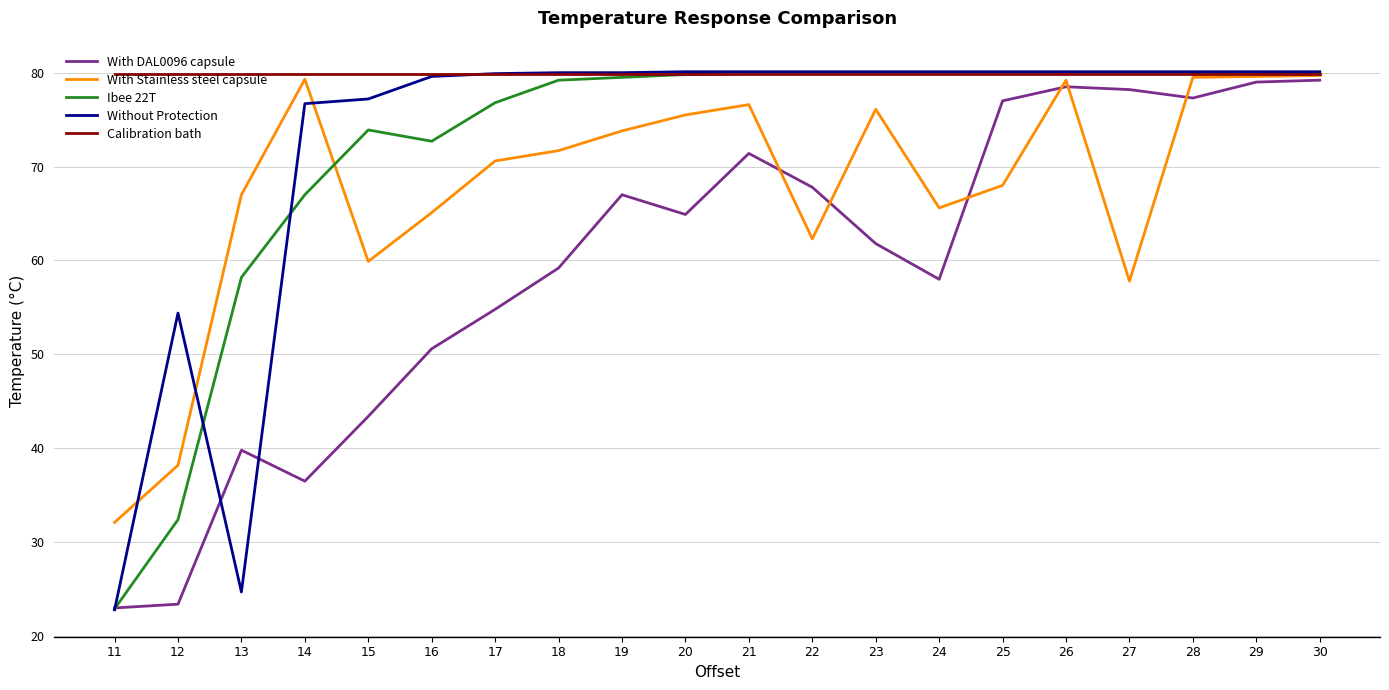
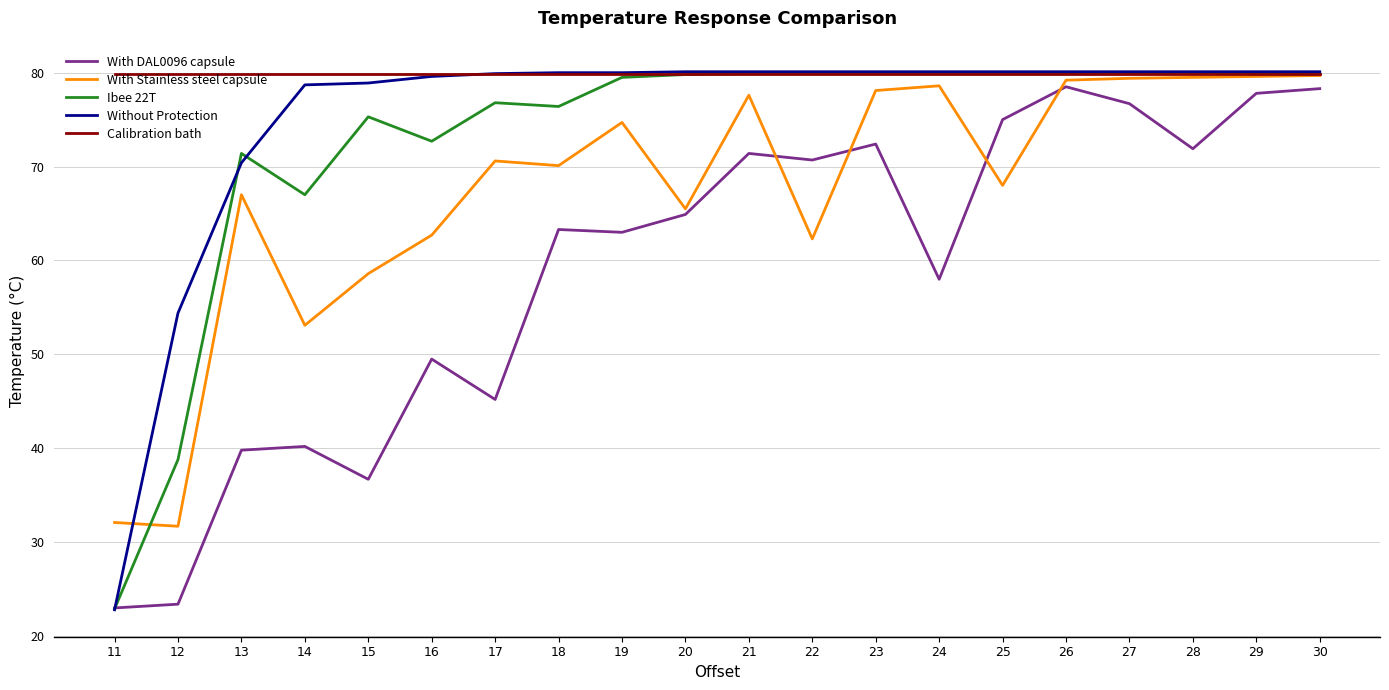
  {
    "With DAL0096 capsule": {
      "12": 23,
      "13": 40,
-     "14": 37,
-     "15": 43,
-     "16": 51,
-     "17": 55,
-     "18": 59,
-     "19": 67,
+     "14": 40,
+     "15": 37,
+     "16": 50,
+     "17": 45,
+     "18": 63,
+     "19": 63,
      "20": 65,
      "21": 71,
-     "22": 68,
-     "23": 62,
+     "22": 71,
+     "23": 72,
      "24": 58,
-     "25": 77,
+     "25": 75,
      "26": 79,
-     "27": 78,
-     "28": 77,
-     "29": 79,
-     "30": 79
+     "27": 77,
+     "28": 72,
+     "29": 78,
+     "30": 78
    },
    "With Stainless steel capsule": {
      "11": 32,
-     "12": 38,
+     "12": 32,
      "13": 67,
-     "14": 79,
-     "15": 60,
-     "16": 65,
+     "14": 53,
+     "15": 59,
+     "16": 63,
      "17": 71,
-     "18": 72,
-     "19": 74,
-     "20": 76,
-     "21": 77,
+     "18": 70,
+     "19": 75,
+     "20": 66,
+     "21": 78,
      "22": 62,
-     "23": 76,
-     "24": 66,
+     "23": 78,
+     "24": 79,
      "25": 68,
      "26": 79,
-     "27": 58,
+     "27": 79,
      "28": 80
    },
    "Ibee 22T": {
-     "12": 32,
-     "13": 58,
+     "12": 39,
+     "13": 71,
      "14": 67,
-     "15": 74,
+     "15": 75,
      "16": 73,
      "17": 77,
-     "18": 79,
+     "18": 76,
      "19": 80
    },
    "Without Protection": {
      "12": 54,
-     "13": 25,
-     "14": 77,
-     "15": 77
+     "13": 70,
+     "14": 79,
+     "15": 79
    },
    "Calibration bath": {
      "11": 80,
      "12": 80,
      "13": 80,
      "14": 80,
      "15": 80
    }
  }
